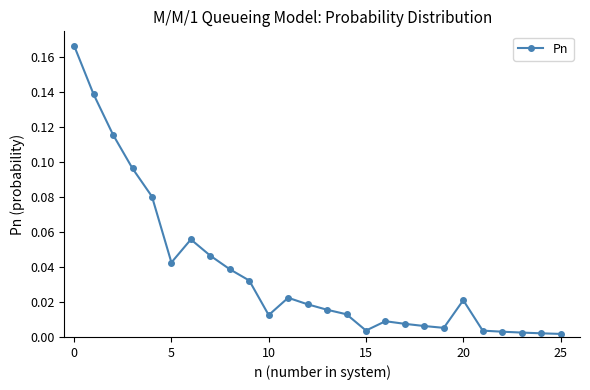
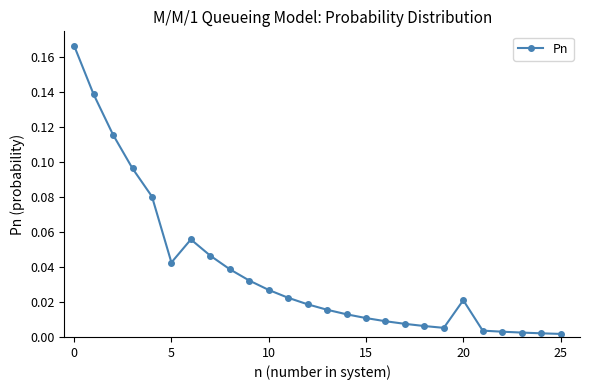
  {
    "0": 0.167,
    "5": 0.043,
-   "10": 0.013,
-   "15": 0.004,
+   "10": 0.027,
+   "15": 0.011,
    "20": 0.021,
    "25": 0.002
  }
